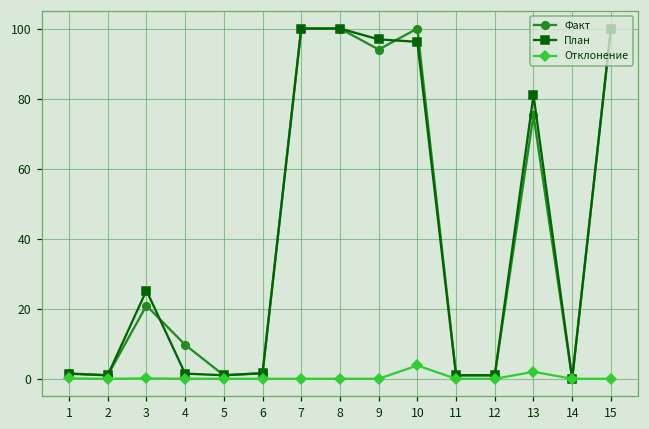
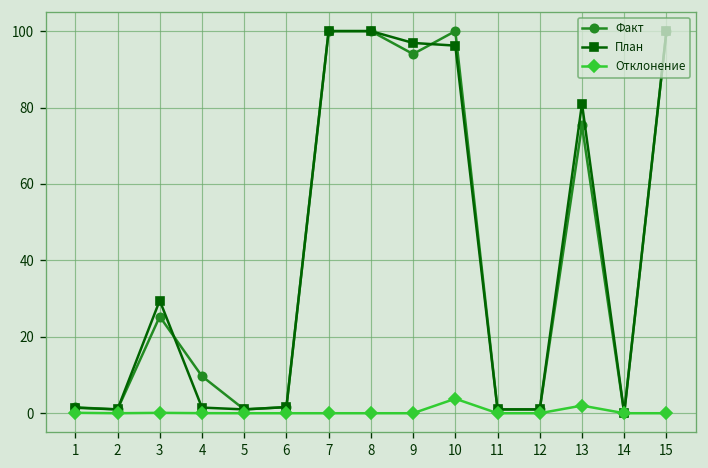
  {
    "Факт": {
-     "3": 21,
+     "3": 25,
      "4": 10,
      "9": 94,
      "10": 100,
      "13": 75
    },
    "План": {
-     "3": 25,
+     "3": 30,
      "4": 1,
      "9": 97,
      "10": 96,
      "13": 81
    },
    "Отклонение": {
      "1": 0,
      "2": 0,
      "3": 0,
      "4": 0,
      "5": 0,
      "6": 0,
      "7": 0,
      "8": 0,
      "9": 0,
      "10": 4,
      "11": 0,
      "12": 0,
      "13": 2,
      "15": 0
    }
  }
